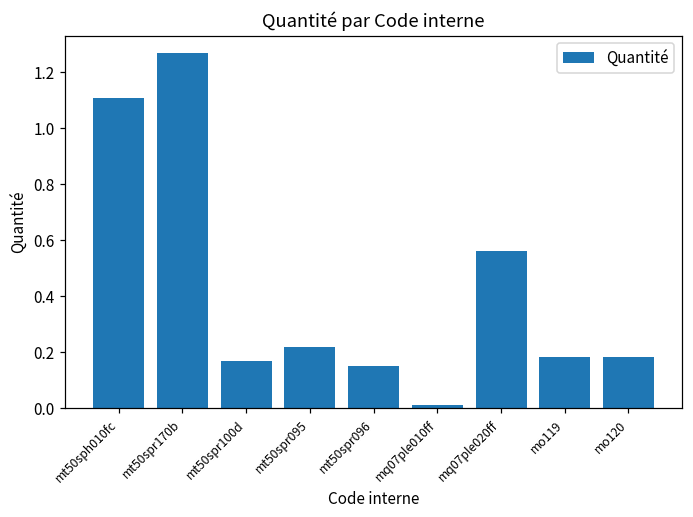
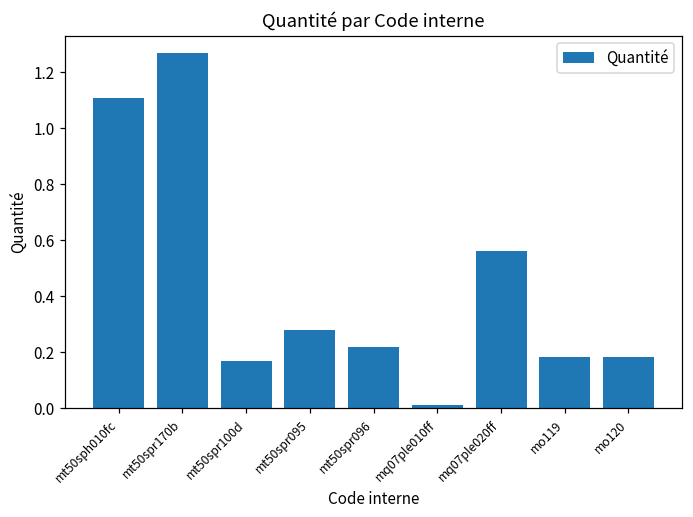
  {
    "mt50sph010fc": 1.11,
    "mt50spr170b": 1.27,
    "mt50spr100d": 0.17,
-   "mt50spr095": 0.22,
-   "mt50spr096": 0.15,
+   "mt50spr095": 0.28,
+   "mt50spr096": 0.22,
    "mq07ple010ff": 0.01,
    "mq07ple020ff": 0.56,
    "mo119": 0.18,
    "mo120": 0.18
  }
